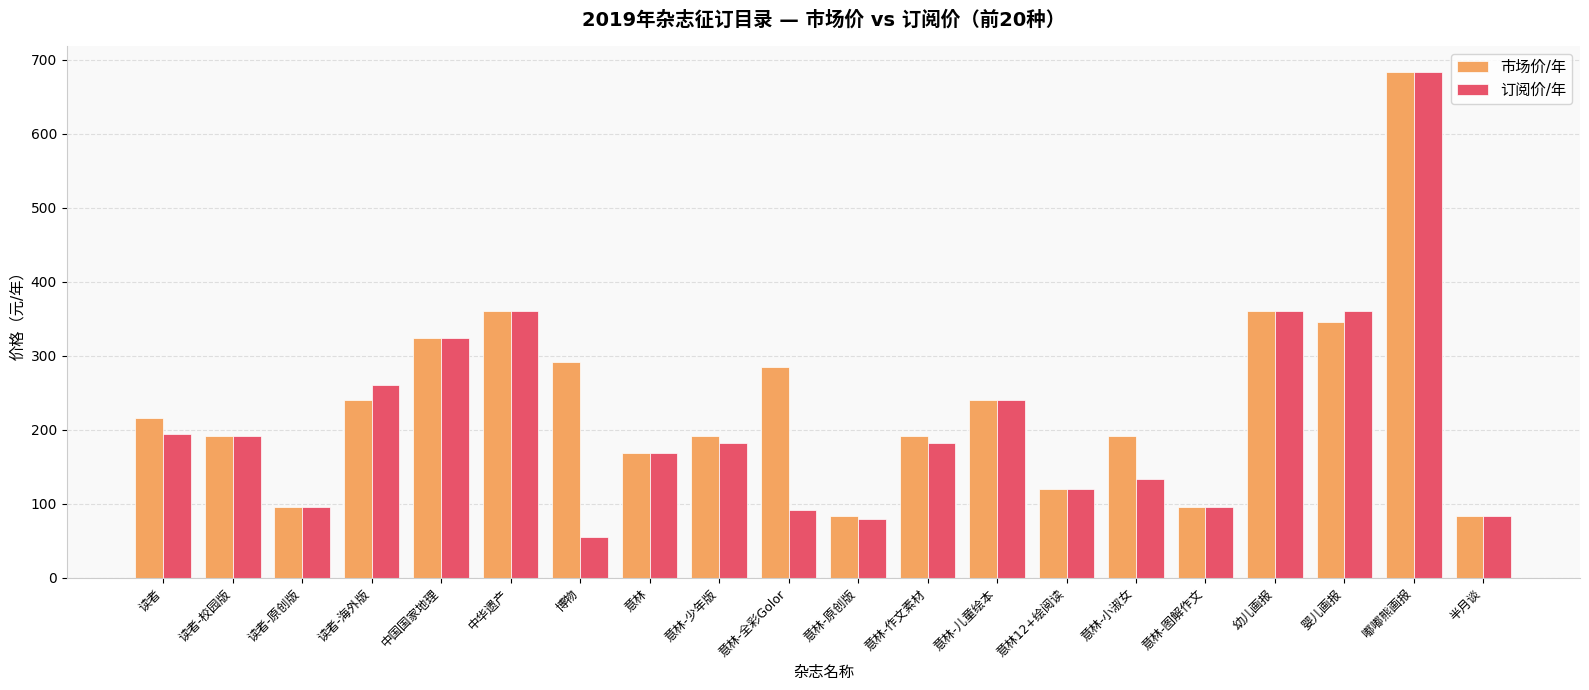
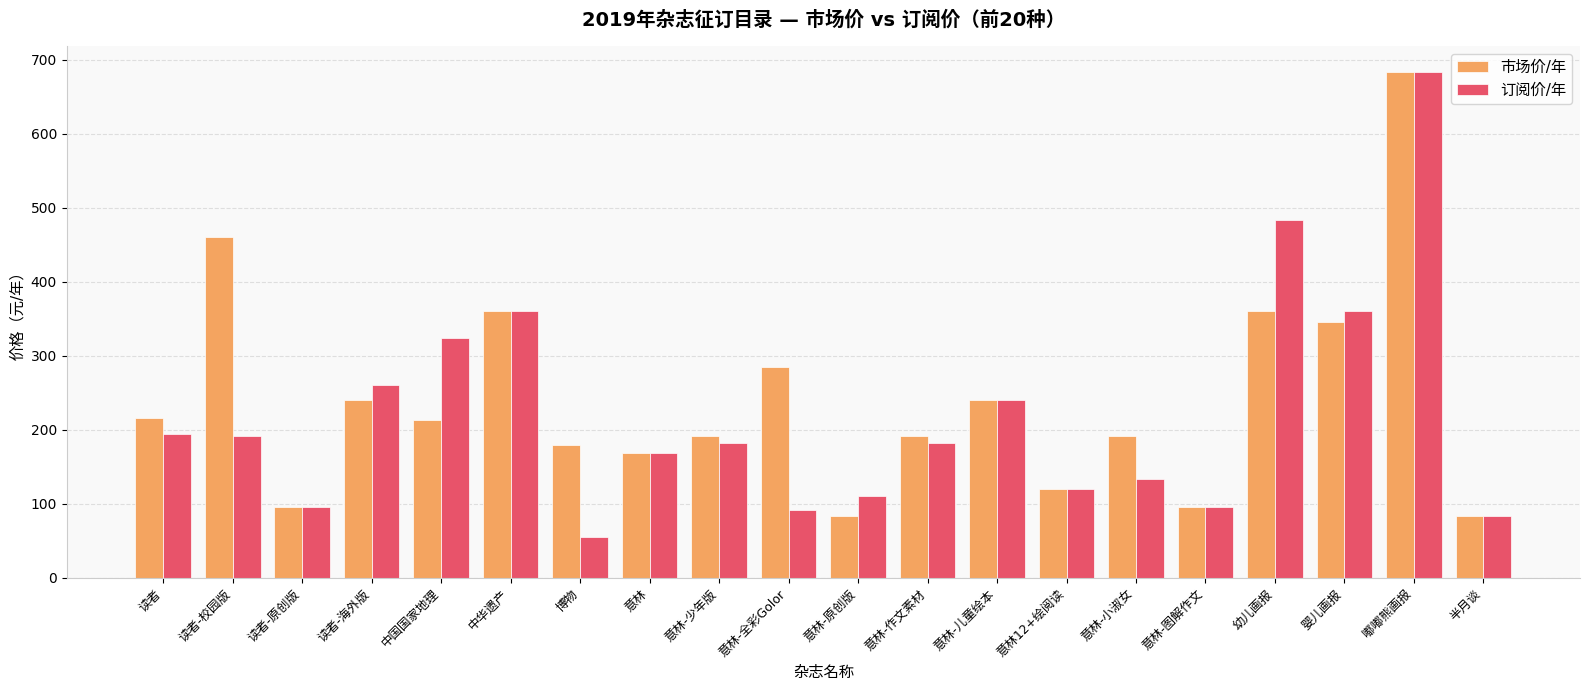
  {
    "市场价/年": {
      "读者": 220,
-     "读者-校园版": 190,
+     "读者-校园版": 460,
      "读者-原创版": 100,
      "读者-海外版": 240,
-     "中国国家地理": 320,
+     "中国国家地理": 210,
      "中华遗产": 360,
-     "博物": 290,
+     "博物": 180,
      "意林": 170,
      "意林-少年版": 190,
      "意林-全彩Golor": 290,
      "意林-原创版": 80,
      "意林-作文素材": 190,
      "意林-儿童绘本": 240,
      "意林12+绘阅读": 120,
      "意林-小淑女": 190,
      "意林-图解作文": 100,
      "幼儿画报": 360,
      "婴儿画报": 350,
      "嘟嘟熊画报": 680,
      "半月谈": 80
    },
    "订阅价/年": {
      "读者": 190,
      "读者-校园版": 190,
      "读者-原创版": 100,
      "读者-海外版": 260,
      "中国国家地理": 320,
      "中华遗产": 360,
      "博物": 60,
      "意林": 170,
      "意林-少年版": 180,
      "意林-全彩Golor": 90,
-     "意林-原创版": 80,
+     "意林-原创版": 110,
      "意林-作文素材": 180,
      "意林-儿童绘本": 240,
      "意林12+绘阅读": 120,
      "意林-小淑女": 130,
      "意林-图解作文": 100,
-     "幼儿画报": 360,
+     "幼儿画报": 480,
      "婴儿画报": 360,
      "嘟嘟熊画报": 680,
      "半月谈": 80
    }
  }
